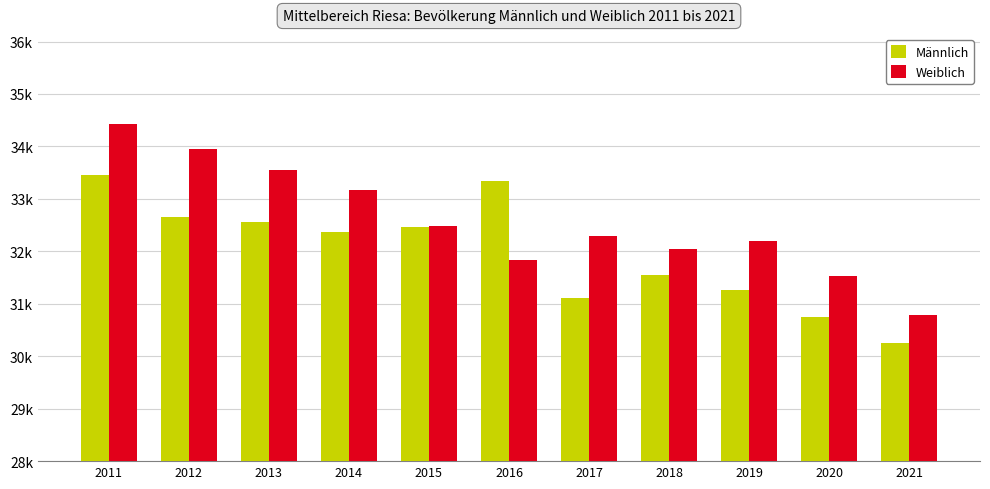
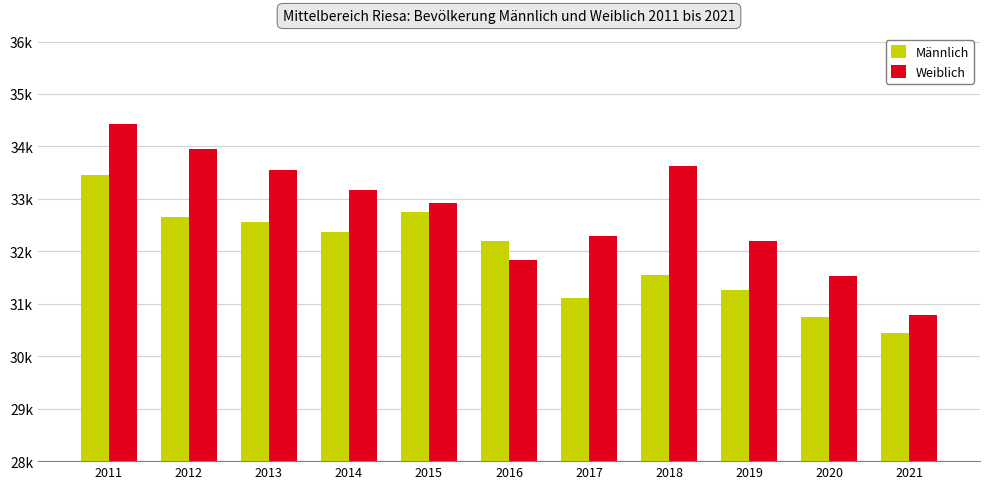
  {
    "Männlich": {
      "2011": 33500,
      "2012": 32700,
      "2013": 32600,
      "2014": 32400,
-     "2015": 32500,
-     "2016": 33300,
+     "2015": 32800,
+     "2016": 32200,
      "2017": 31100,
      "2018": 31600,
      "2019": 31300,
      "2020": 30700,
-     "2021": 30200
+     "2021": 30400
    },
    "Weiblich": {
      "2011": 34400,
      "2012": 34000,
      "2013": 33500,
      "2014": 33200,
-     "2015": 32500,
+     "2015": 32900,
      "2016": 31800,
      "2017": 32300,
-     "2018": 32100,
+     "2018": 33600,
      "2019": 32200,
      "2020": 31500,
      "2021": 30800
    }
  }
